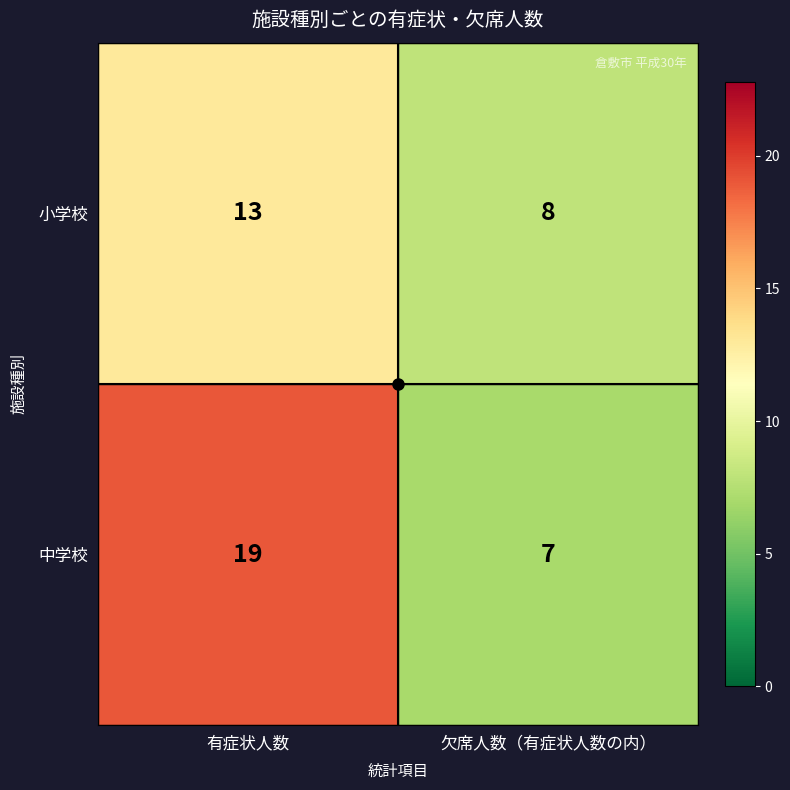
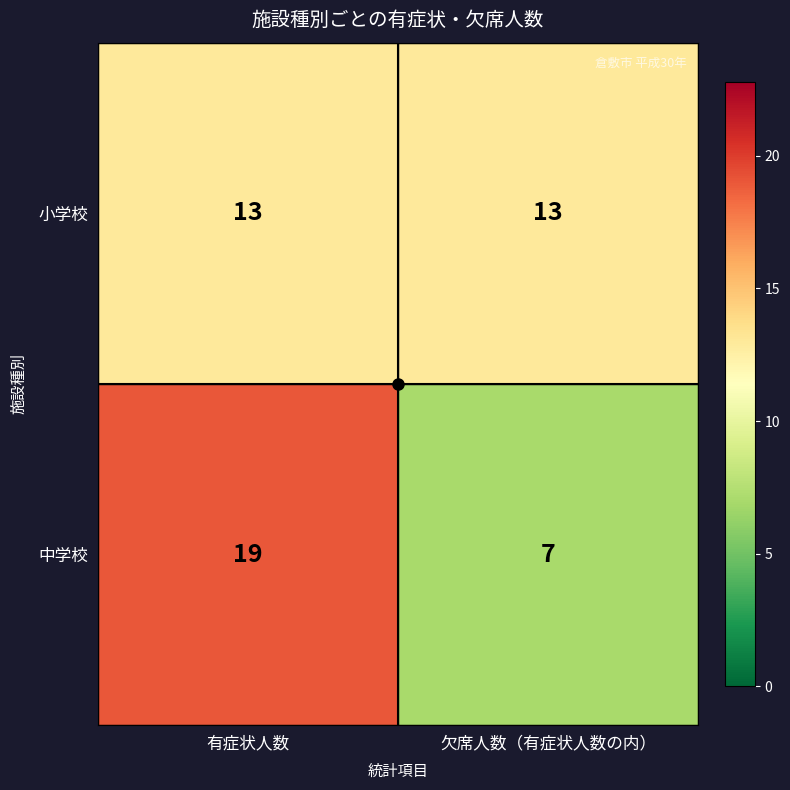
  {
    "小学校": {
      "有症状人数": 13,
-     "欠席人数（有症状人数の内）": 8
+     "欠席人数（有症状人数の内）": 13
    },
    "中学校": {
      "有症状人数": 19,
      "欠席人数（有症状人数の内）": 7
    }
  }
